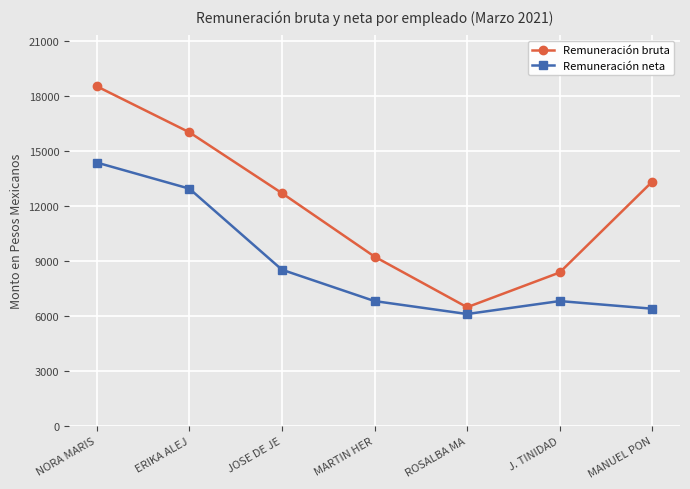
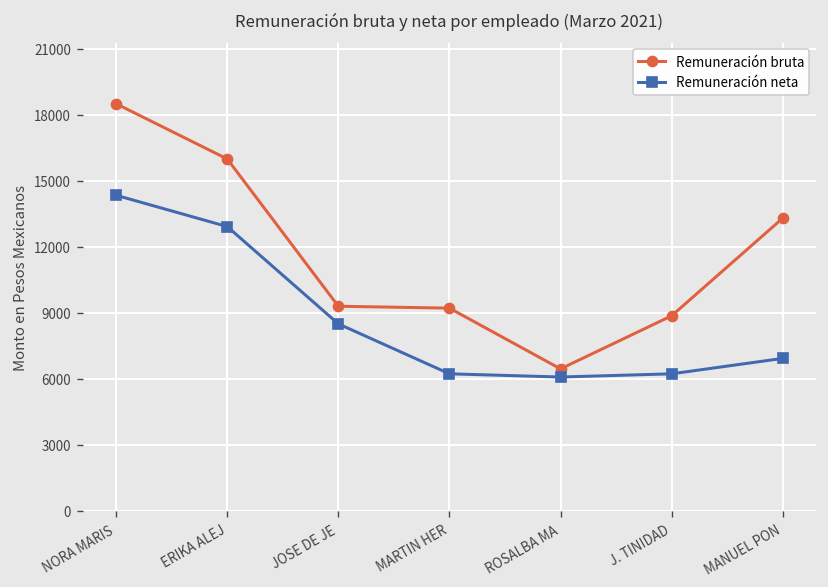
  {
    "Remuneración bruta": {
      "NORA MARIS": 18500,
      "ERIKA ALEJ": 16000,
-     "JOSE DE JE": 12700,
+     "JOSE DE JE": 9300,
      "MARTIN HER": 9200,
      "ROSALBA MA": 6500,
-     "J. TINIDAD": 8400,
+     "J. TINIDAD": 8900,
      "MANUEL PON": 13300
    },
    "Remuneración neta": {
      "NORA MARIS": 14300,
      "ERIKA ALEJ": 12900,
      "JOSE DE JE": 8500,
-     "MARTIN HER": 6800,
+     "MARTIN HER": 6200,
      "ROSALBA MA": 6100,
-     "J. TINIDAD": 6800,
-     "MANUEL PON": 6400
+     "J. TINIDAD": 6200,
+     "MANUEL PON": 6900
    }
  }
